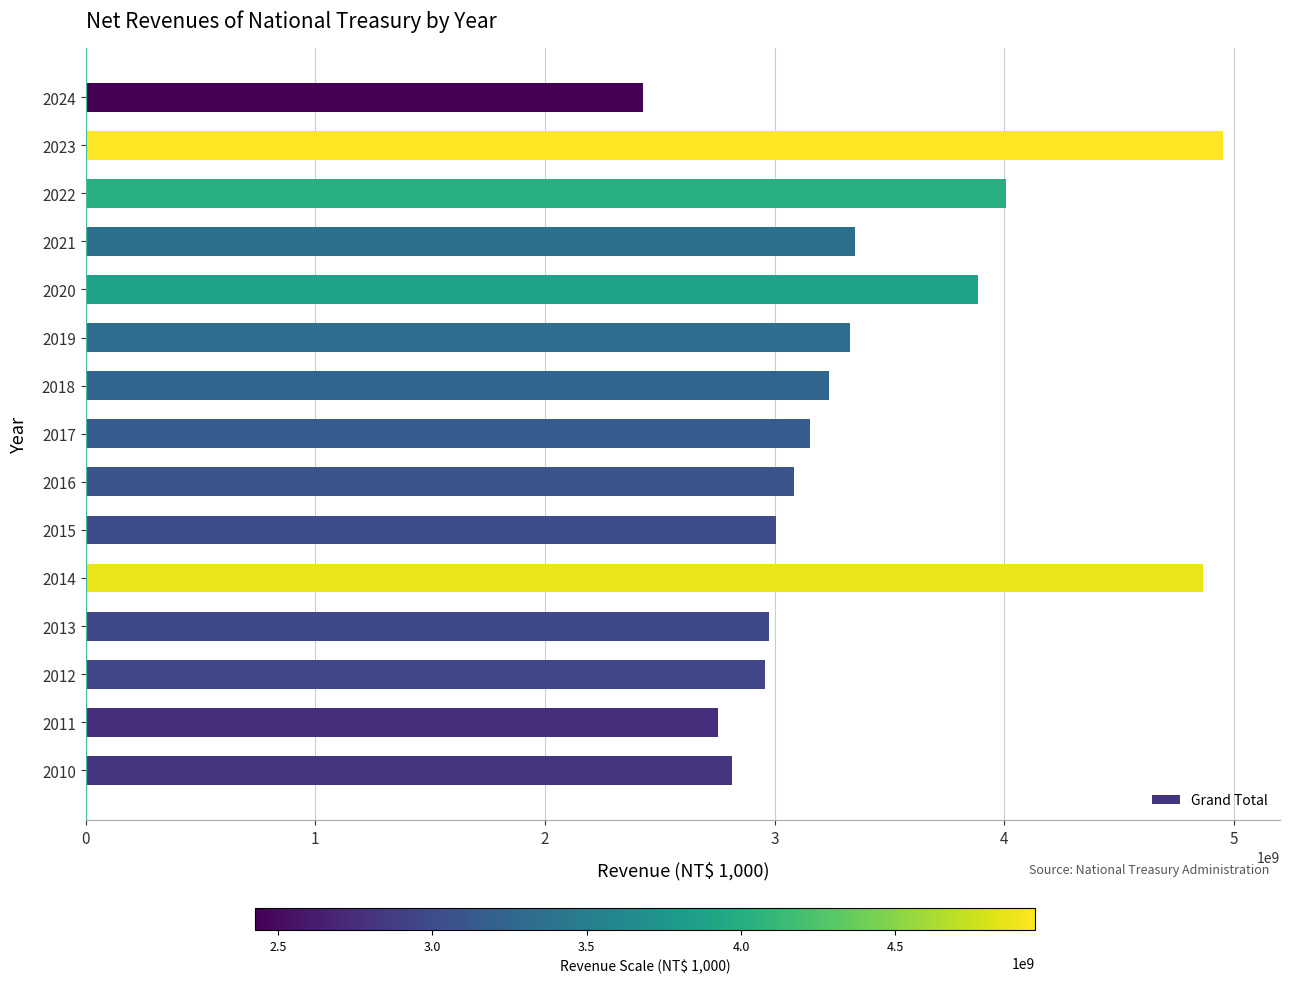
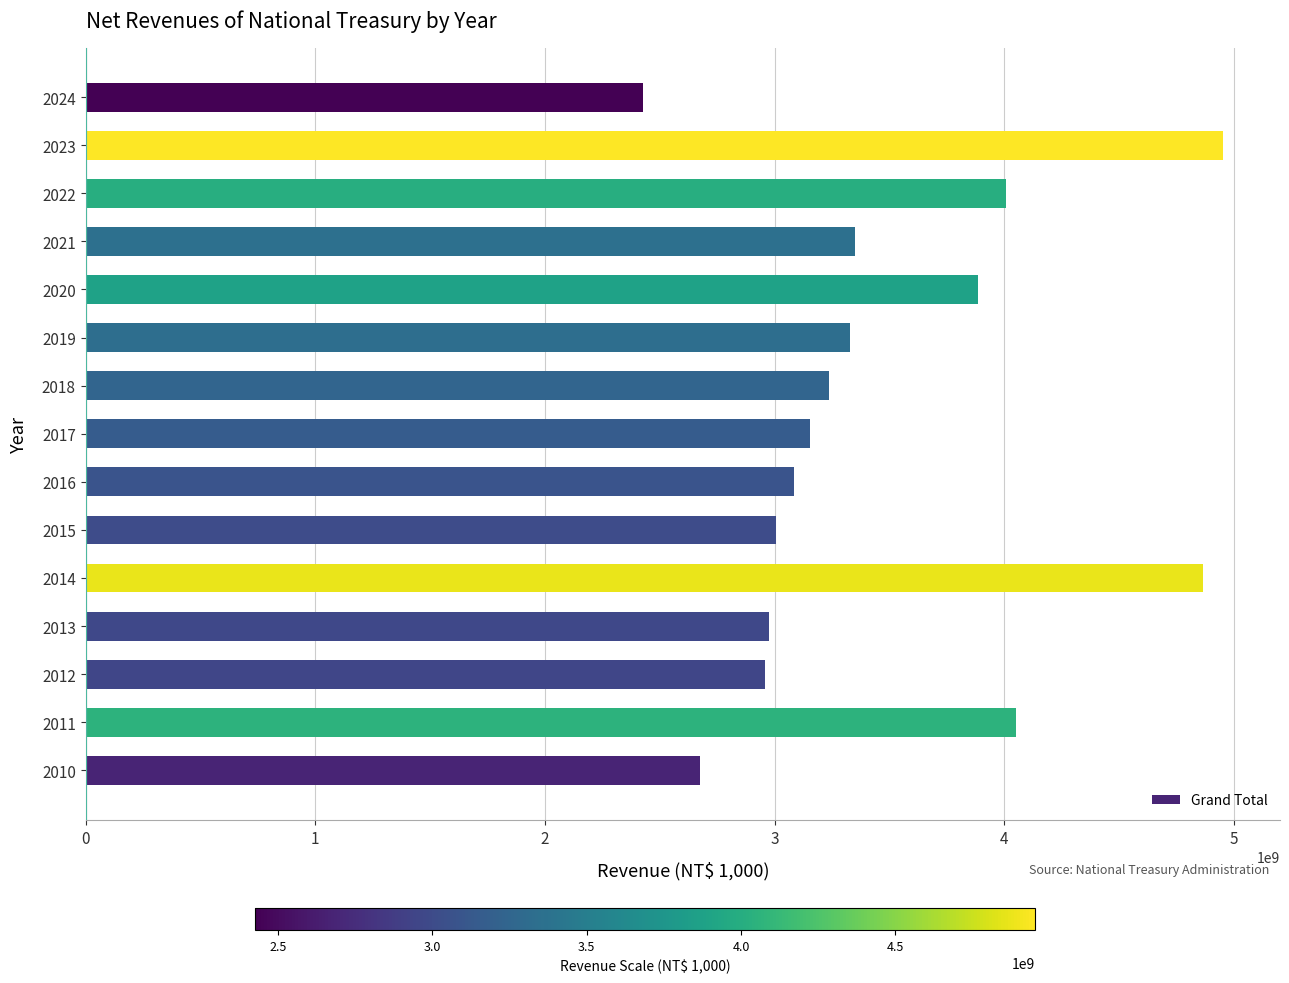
  {
    "2024": 2430000000,
    "2023": 4950000000,
    "2022": 4010000000,
    "2021": 3350000000,
    "2020": 3890000000,
    "2019": 3330000000,
    "2018": 3240000000,
    "2017": 3150000000,
    "2016": 3090000000,
    "2015": 3010000000,
    "2014": 4860000000,
    "2013": 2970000000,
    "2012": 2960000000,
-   "2011": 2750000000,
-   "2010": 2820000000
+   "2011": 4050000000,
+   "2010": 2680000000
  }
